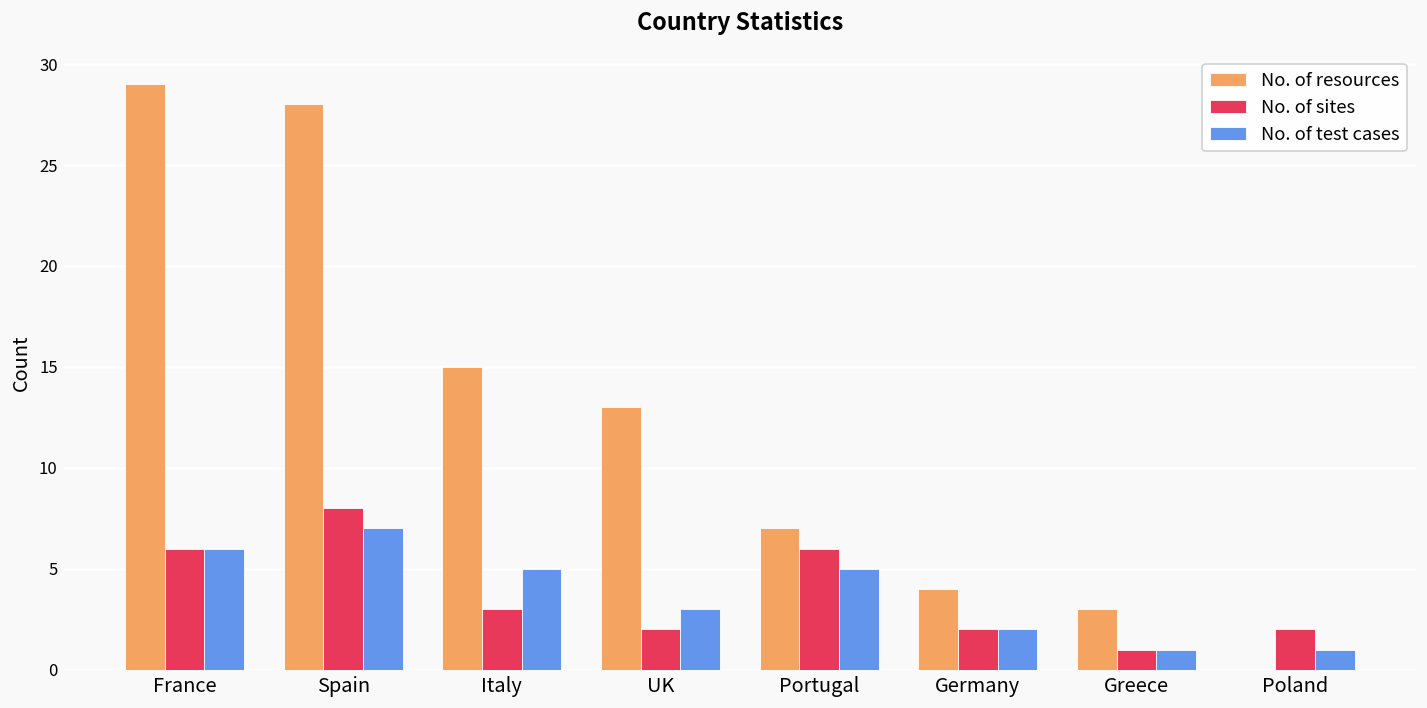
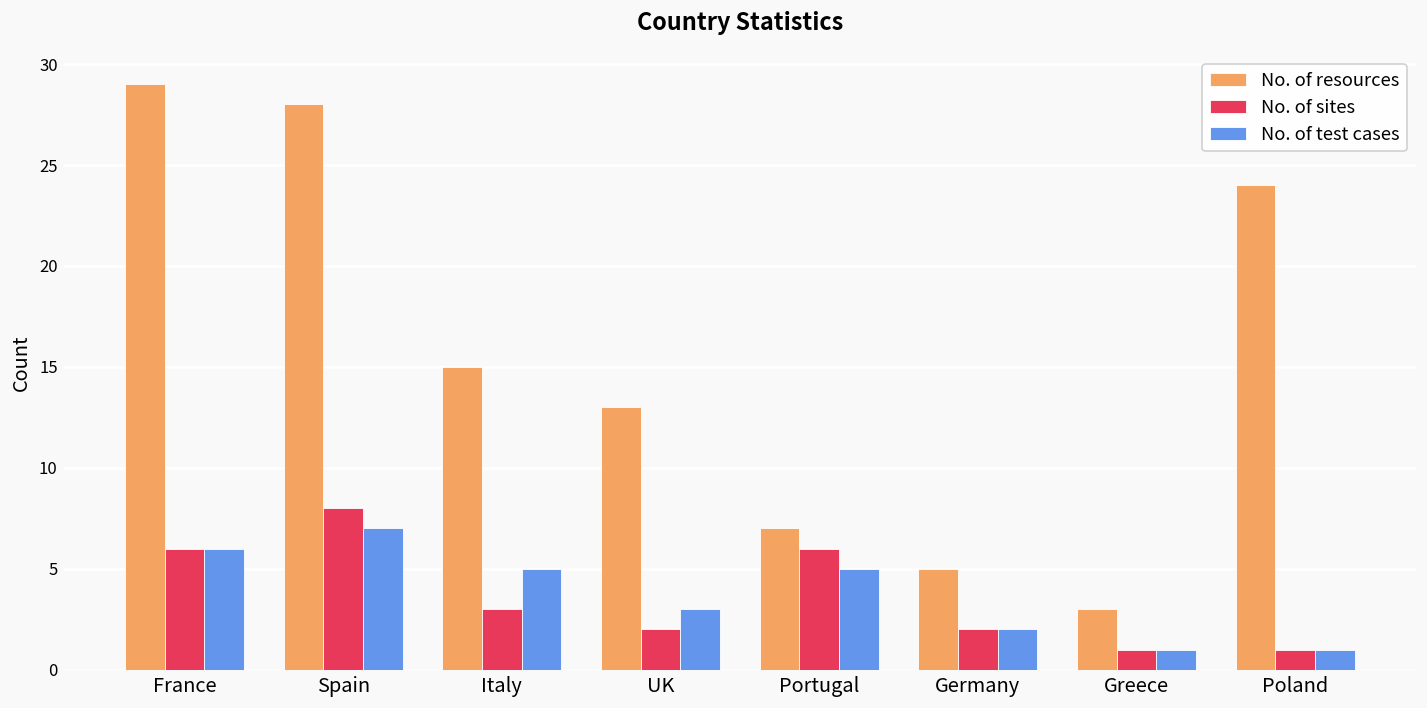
  {
    "No. of resources": {
      "France": 29,
      "Spain": 28,
      "Italy": 15,
      "UK": 13,
      "Portugal": 7,
-     "Germany": 4,
+     "Germany": 5,
      "Greece": 3,
-     "Poland": 0
+     "Poland": 24
    },
    "No. of sites": {
      "France": 6,
      "Spain": 8,
      "Italy": 3,
      "UK": 2,
      "Portugal": 6,
      "Germany": 2,
      "Greece": 1,
-     "Poland": 2
+     "Poland": 1
    },
    "No. of test cases": {
      "France": 6,
      "Spain": 7,
      "Italy": 5,
      "UK": 3,
      "Portugal": 5,
      "Germany": 2,
      "Greece": 1,
      "Poland": 1
    }
  }
